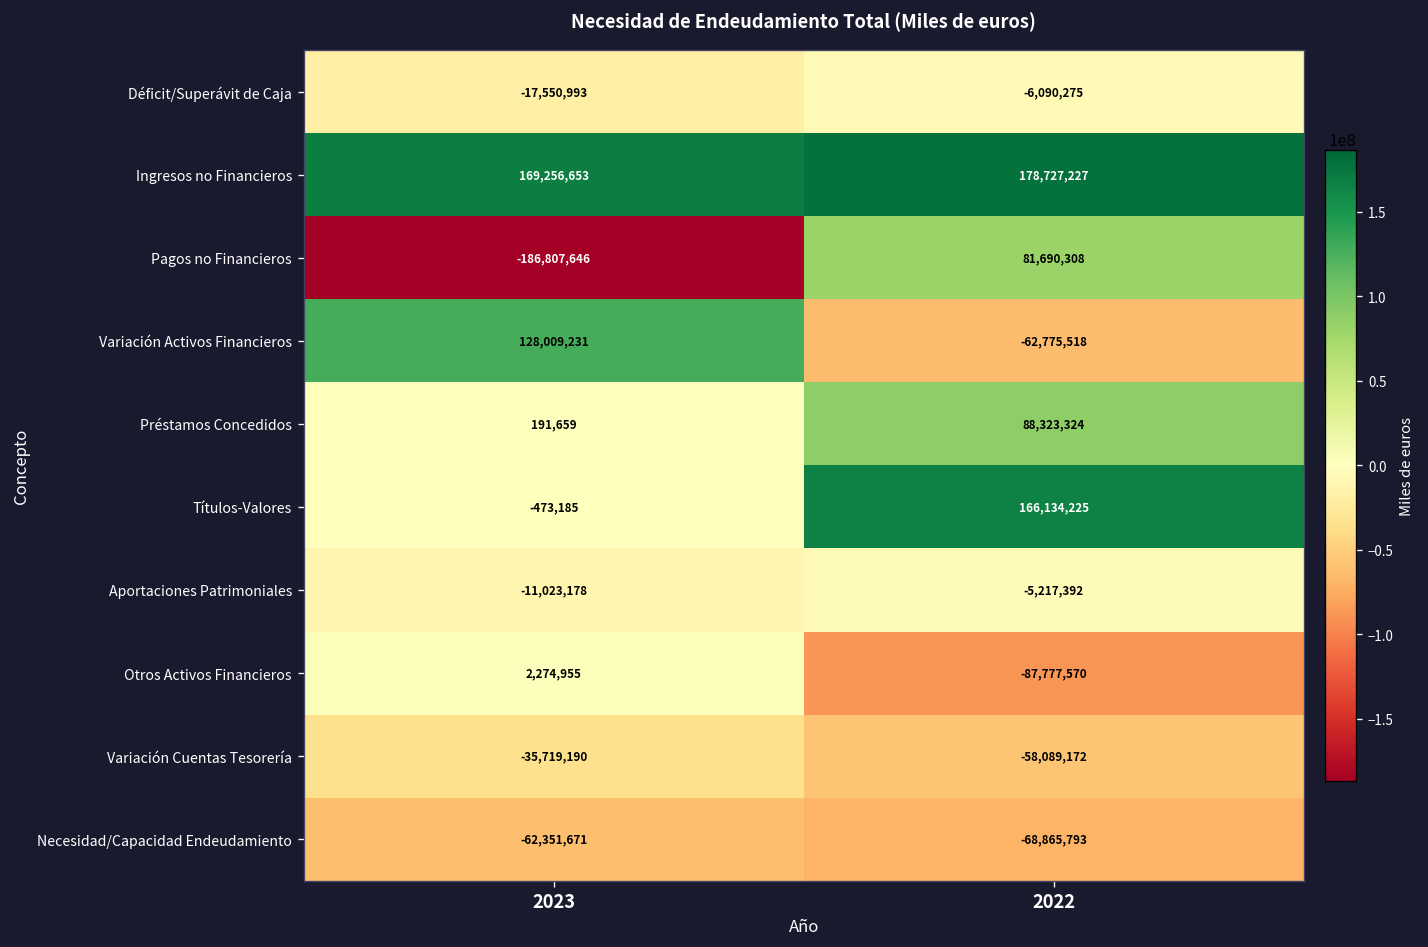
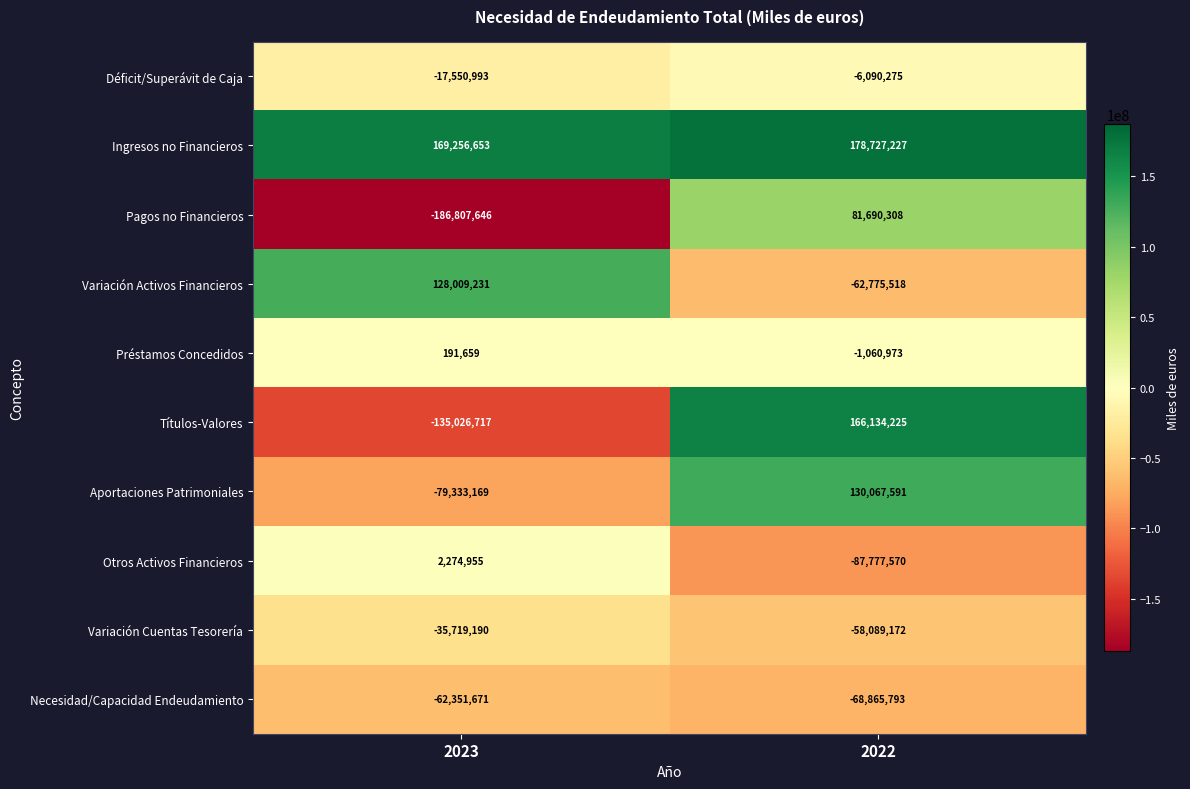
  {
    "Déficit/Superávit de Caja": {
      "2023": "-17,550,993",
      "2022": "-6,090,275"
    },
    "Ingresos no Financieros": {
      "2023": "169,256,653",
      "2022": "178,727,227"
    },
    "Pagos no Financieros": {
      "2023": "-186,807,646",
      "2022": "81,690,308"
    },
    "Variación Activos Financieros": {
      "2023": "128,009,231",
      "2022": "-62,775,518"
    },
    "Préstamos Concedidos": {
      "2023": "191,659",
-     "2022": "88,323,324"
+     "2022": "-1,060,973"
    },
    "Títulos-Valores": {
-     "2023": "-473,185",
+     "2023": "-135,026,717",
      "2022": "166,134,225"
    },
    "Aportaciones Patrimoniales": {
-     "2023": "-11,023,178",
-     "2022": "-5,217,392"
+     "2023": "-79,333,169",
+     "2022": "130,067,591"
    },
    "Otros Activos Financieros": {
      "2023": "2,274,955",
      "2022": "-87,777,570"
    },
    "Variación Cuentas Tesorería": {
      "2023": "-35,719,190",
      "2022": "-58,089,172"
    },
    "Necesidad/Capacidad Endeudamiento": {
      "2023": "-62,351,671",
      "2022": "-68,865,793"
    }
  }
